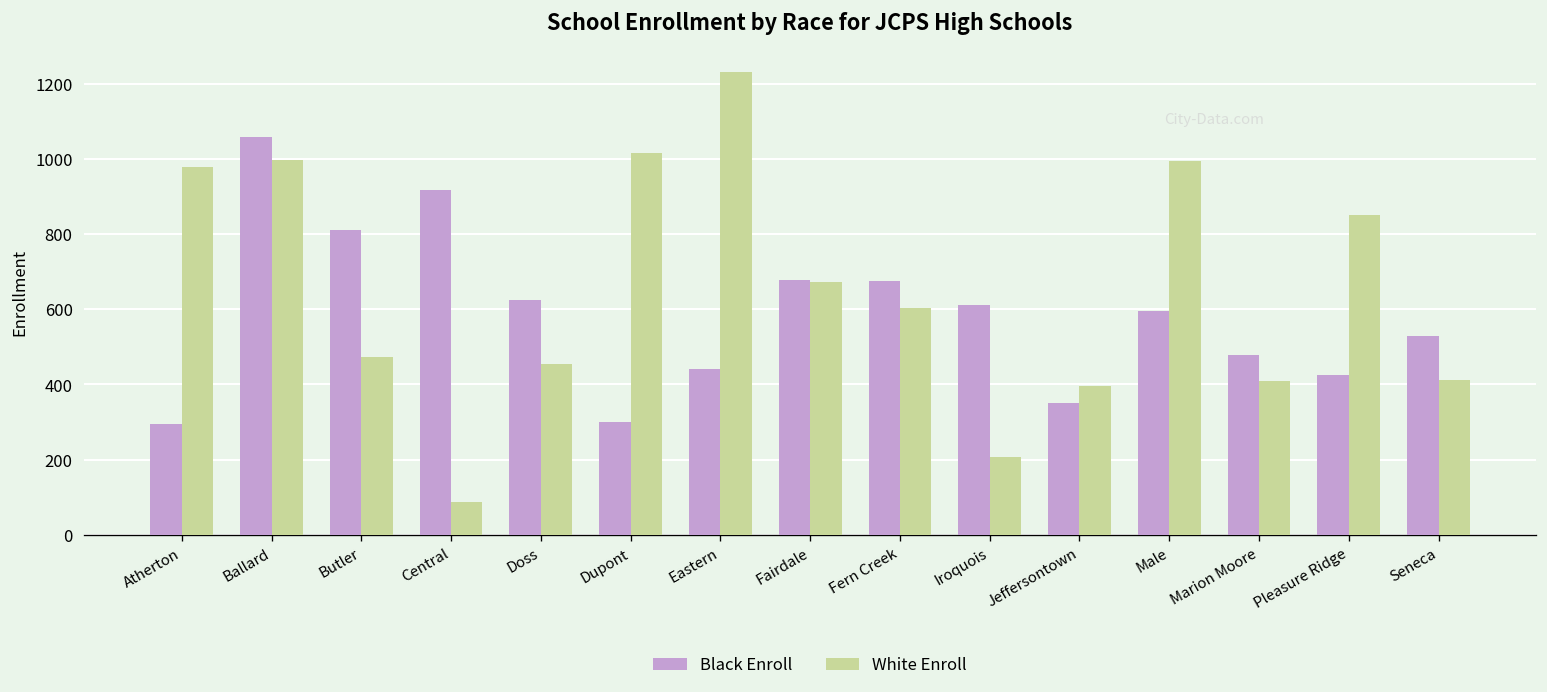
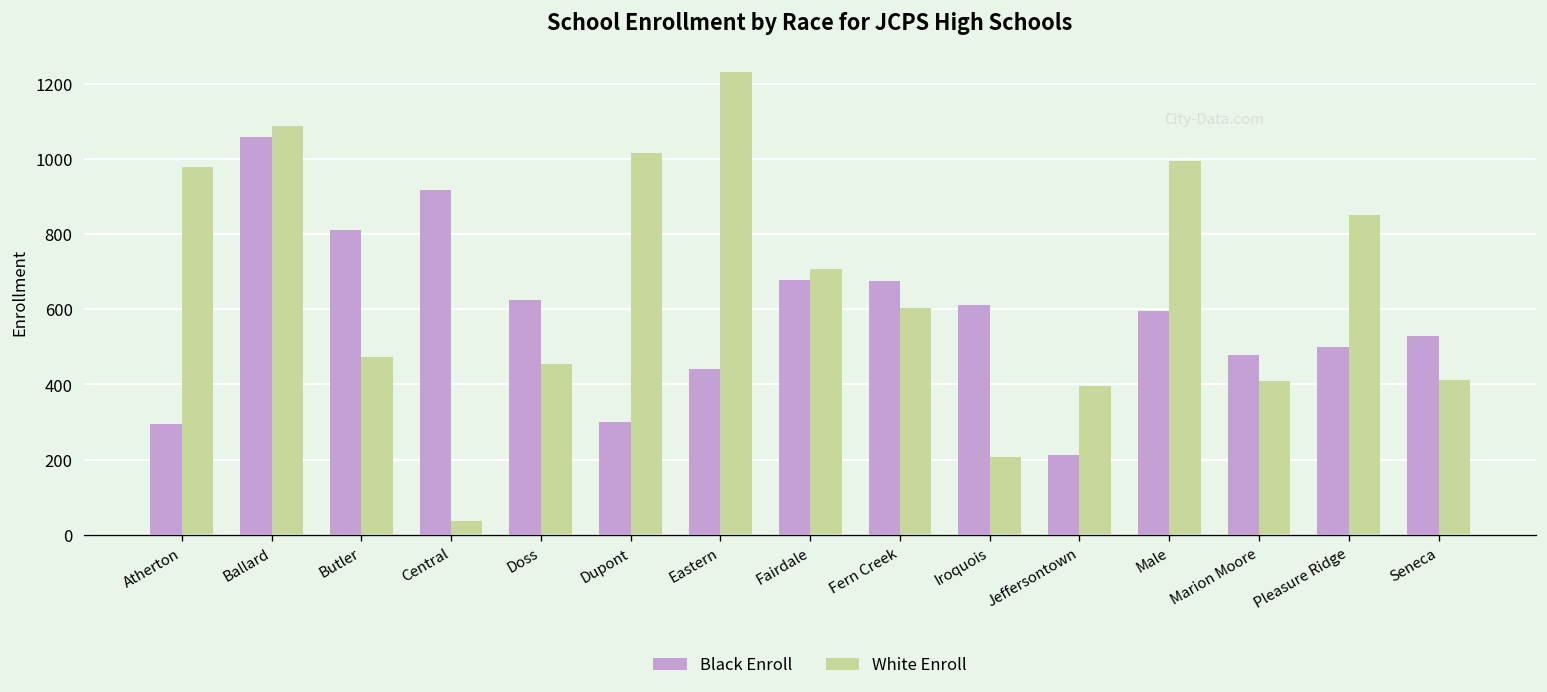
  {
    "Black Enroll": {
      "Atherton": 300,
      "Ballard": 1060,
      "Butler": 810,
      "Central": 920,
      "Doss": 620,
      "Dupont": 300,
      "Eastern": 440,
      "Fairdale": 680,
      "Fern Creek": 680,
      "Iroquois": 610,
-     "Jeffersontown": 350,
+     "Jeffersontown": 210,
      "Male": 590,
      "Marion Moore": 480,
-     "Pleasure Ridge": 430,
+     "Pleasure Ridge": 500,
      "Seneca": 530
    },
    "White Enroll": {
      "Atherton": 980,
-     "Ballard": 1000,
+     "Ballard": 1090,
      "Butler": 470,
-     "Central": 90,
+     "Central": 40,
      "Doss": 460,
      "Dupont": 1020,
      "Eastern": 1230,
-     "Fairdale": 670,
+     "Fairdale": 710,
      "Fern Creek": 600,
      "Iroquois": 210,
      "Jeffersontown": 400,
      "Male": 1000,
      "Marion Moore": 410,
      "Pleasure Ridge": 850,
      "Seneca": 410
    }
  }
